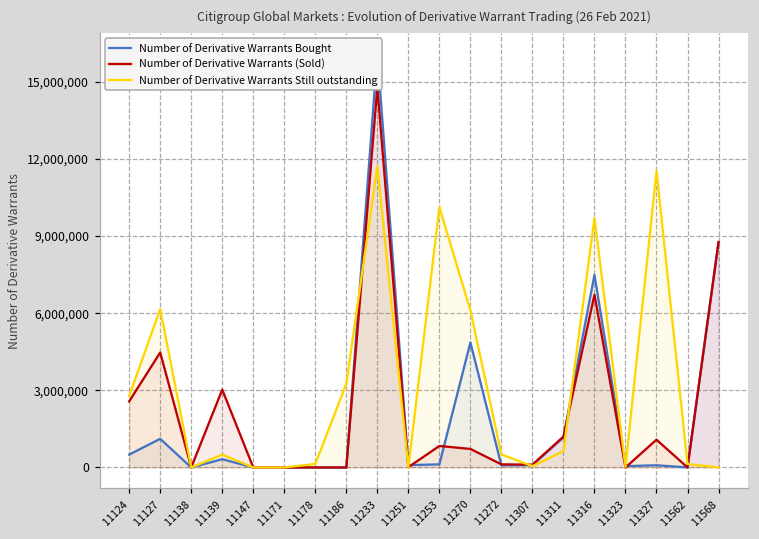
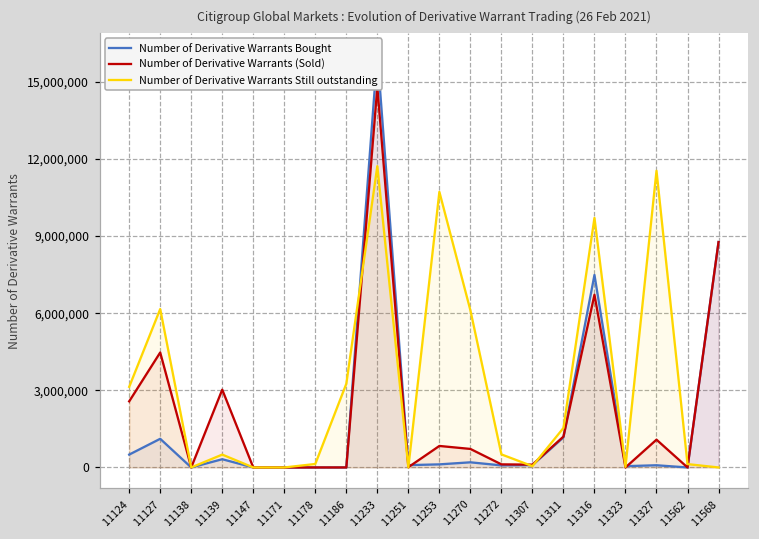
  {
    "Number of Derivative Warrants Bought": {
      "11124": "500,000",
      "11127": "1,100,000",
      "11139": "300,000",
      "11253": "100,000",
-     "11270": "4,900,000",
+     "11270": "200,000",
      "11316": "7,500,000",
      "11327": "100,000"
    },
    "Number of Derivative Warrants (Sold)": {
      "11124": "2,600,000",
      "11127": "4,500,000",
      "11139": "3,000,000",
      "11253": "800,000",
      "11270": "700,000",
      "11316": "6,700,000",
      "11327": "1,100,000"
    },
    "Number of Derivative Warrants Still outstanding": {
-     "11124": "2,800,000",
+     "11124": "3,100,000",
      "11127": "6,200,000",
      "11139": "500,000",
      "11178": "100,000",
      "11186": "3,300,000",
      "11233": "11,700,000",
-     "11253": "10,100,000",
+     "11253": "10,700,000",
      "11270": "6,100,000",
      "11272": "500,000",
-     "11311": "600,000",
+     "11311": "1,500,000",
      "11316": "9,700,000",
      "11327": "11,500,000",
      "11562": "100,000",
      "11568": "0"
    }
  }
